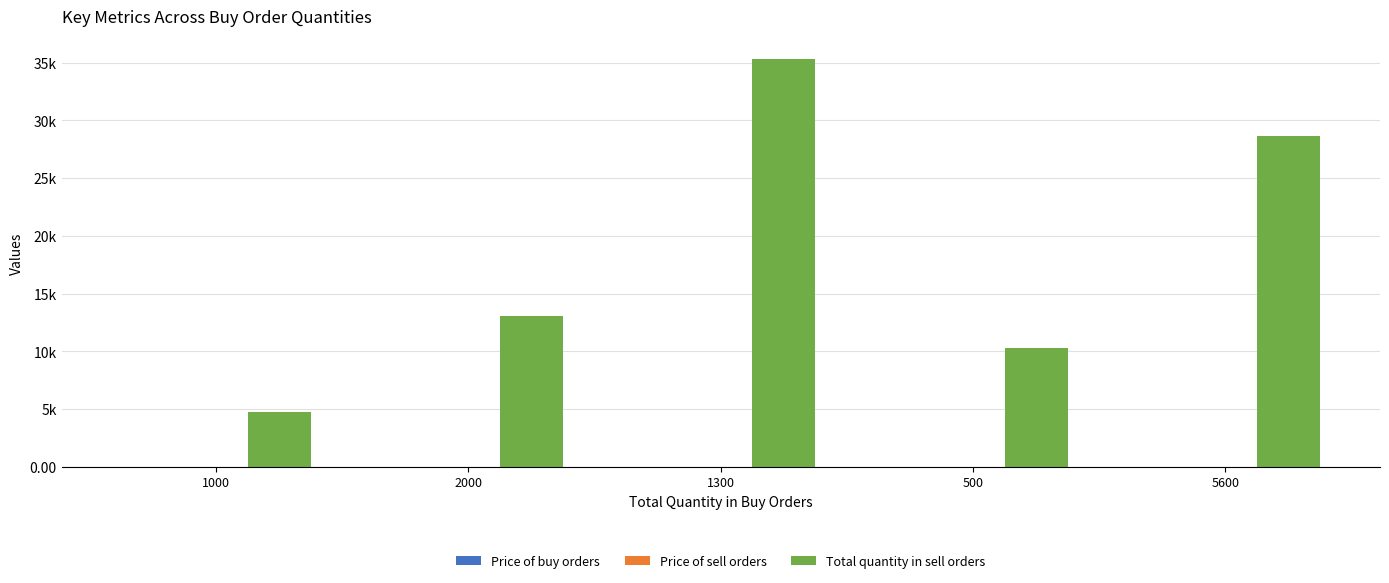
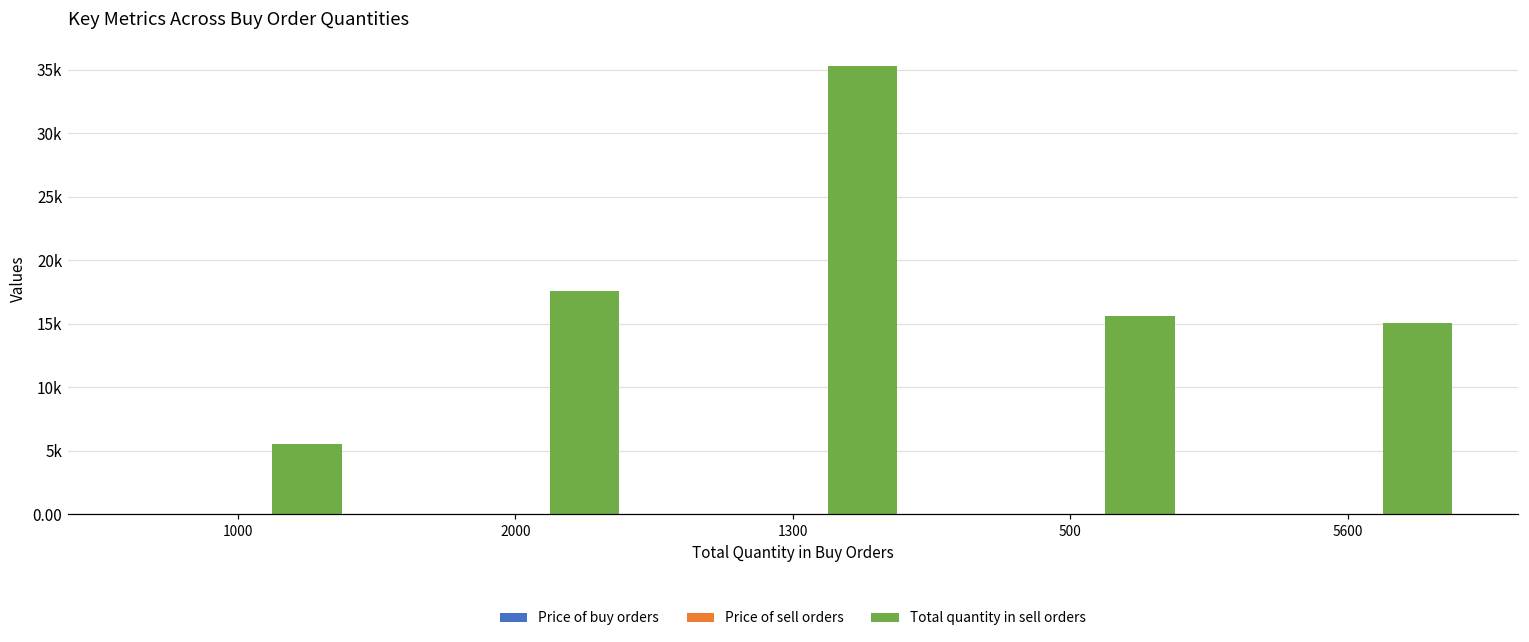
  {
    "Total quantity in sell orders": {
-     "1000": 4700,
-     "2000": 13100,
+     "1000": 5500,
+     "2000": 17600,
      "1300": 35300,
-     "500": 10300,
-     "5600": 28700
+     "500": 15600,
+     "5600": 15100
    }
  }
